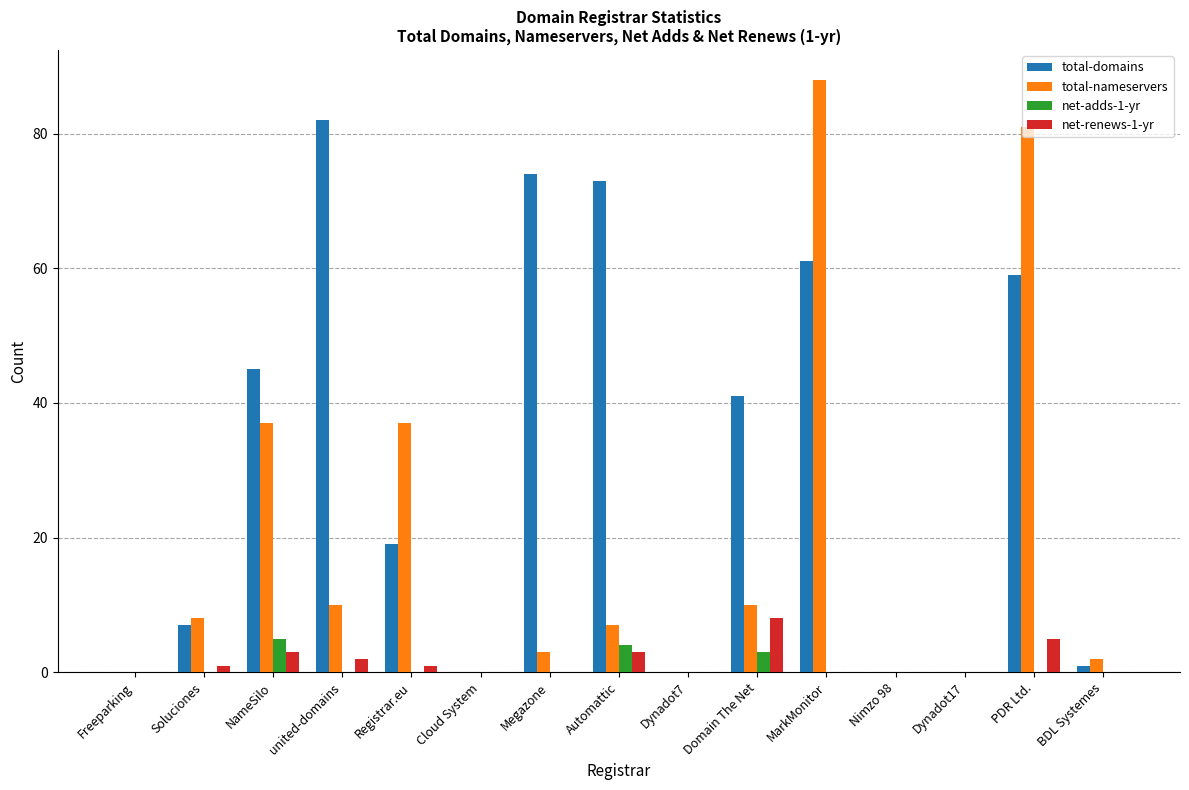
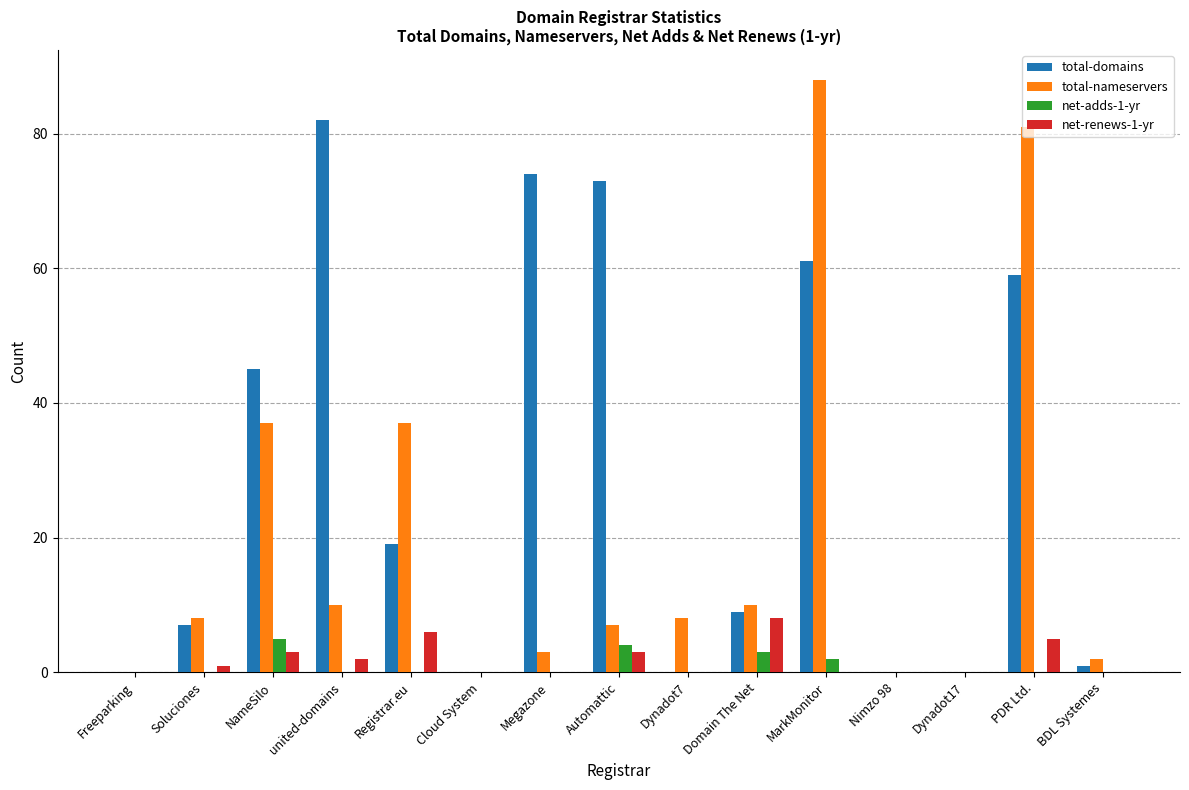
  {
    "total-domains": {
      "Freeparking": 0,
      "Soluciones": 7,
      "NameSilo": 45,
      "united-domains": 82,
      "Registrar.eu": 19,
      "Cloud System": 0,
      "Megazone": 74,
      "Automattic": 73,
      "Dynadot7": 0,
-     "Domain The Net": 41,
+     "Domain The Net": 9,
      "MarkMonitor": 61,
      "Nimzo 98": 0,
      "Dynadot17": 0,
      "PDR Ltd.": 59,
      "BDL Systemes": 1
    },
    "total-nameservers": {
      "Freeparking": 0,
      "Soluciones": 8,
      "NameSilo": 37,
      "united-domains": 10,
      "Registrar.eu": 37,
      "Cloud System": 0,
      "Megazone": 3,
      "Automattic": 7,
-     "Dynadot7": 0,
+     "Dynadot7": 8,
      "Domain The Net": 10,
      "MarkMonitor": 88,
      "Nimzo 98": 0,
      "Dynadot17": 0,
      "BDL Systemes": 2
    },
    "net-adds-1-yr": {
      "Freeparking": 0,
      "Soluciones": 0,
      "NameSilo": 5,
      "united-domains": 0,
      "Registrar.eu": 0,
      "Cloud System": 0,
      "Megazone": 0,
      "Automattic": 4,
      "Dynadot7": 0,
      "Domain The Net": 3,
-     "MarkMonitor": 0,
+     "MarkMonitor": 2,
      "Nimzo 98": 0,
      "Dynadot17": 0,
      "PDR Ltd.": 0,
      "BDL Systemes": 0
    },
    "net-renews-1-yr": {
      "Freeparking": 0,
      "Soluciones": 1,
      "NameSilo": 3,
      "united-domains": 2,
-     "Registrar.eu": 1,
+     "Registrar.eu": 6,
      "Cloud System": 0,
      "Megazone": 0,
      "Automattic": 3,
      "Dynadot7": 0,
      "Domain The Net": 8,
      "MarkMonitor": 0,
      "Nimzo 98": 0,
      "Dynadot17": 0,
      "PDR Ltd.": 5,
      "BDL Systemes": 0
    }
  }
